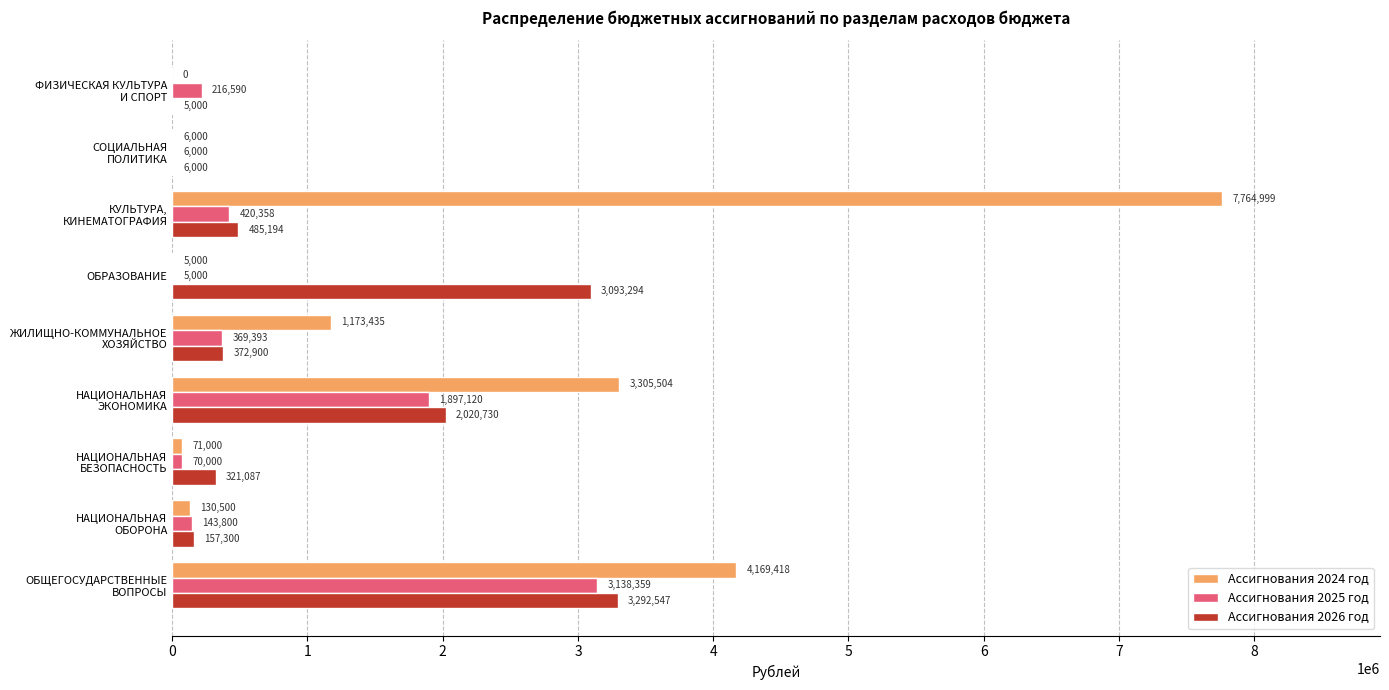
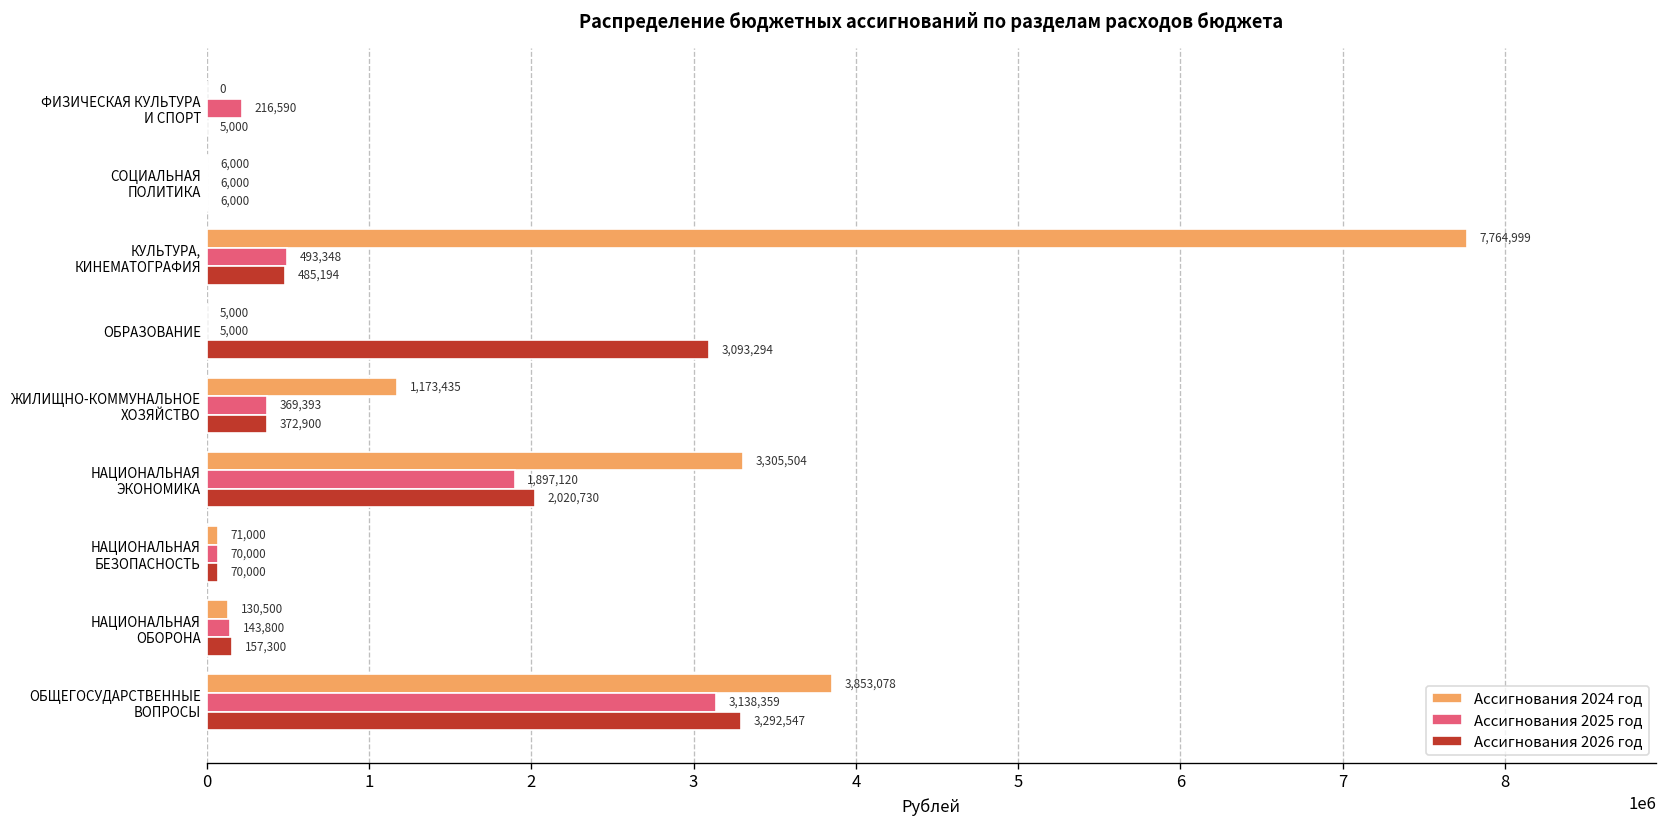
  {
    "Ассигнования 2024 год": {
      "ФИЗИЧЕСКАЯ КУЛЬТУРА И СПОРТ": "0",
      "СОЦИАЛЬНАЯ ПОЛИТИКА": "6,000",
      "КУЛЬТУРА, КИНЕМАТОГРАФИЯ": "7,764,999",
      "ОБРАЗОВАНИЕ": "5,000",
      "ЖИЛИЩНО-КОММУНАЛЬНОЕ ХОЗЯЙСТВО": "1,173,435",
      "НАЦИОНАЛЬНАЯ ЭКОНОМИКА": "3,305,504",
      "НАЦИОНАЛЬНАЯ БЕЗОПАСНОСТЬ": "71,000",
      "НАЦИОНАЛЬНАЯ ОБОРОНА": "130,500",
-     "ОБЩЕГОСУДАРСТВЕННЫЕ ВОПРОСЫ": "4,169,418"
+     "ОБЩЕГОСУДАРСТВЕННЫЕ ВОПРОСЫ": "3,853,078"
    },
    "Ассигнования 2025 год": {
      "ФИЗИЧЕСКАЯ КУЛЬТУРА И СПОРТ": "216,590",
      "СОЦИАЛЬНАЯ ПОЛИТИКА": "6,000",
-     "КУЛЬТУРА, КИНЕМАТОГРАФИЯ": "420,358",
+     "КУЛЬТУРА, КИНЕМАТОГРАФИЯ": "493,348",
      "ОБРАЗОВАНИЕ": "5,000",
      "ЖИЛИЩНО-КОММУНАЛЬНОЕ ХОЗЯЙСТВО": "369,393",
      "НАЦИОНАЛЬНАЯ ЭКОНОМИКА": "1,897,120",
      "НАЦИОНАЛЬНАЯ БЕЗОПАСНОСТЬ": "70,000",
      "НАЦИОНАЛЬНАЯ ОБОРОНА": "143,800",
      "ОБЩЕГОСУДАРСТВЕННЫЕ ВОПРОСЫ": "3,138,359"
    },
    "Ассигнования 2026 год": {
      "ФИЗИЧЕСКАЯ КУЛЬТУРА И СПОРТ": "5,000",
      "СОЦИАЛЬНАЯ ПОЛИТИКА": "6,000",
      "КУЛЬТУРА, КИНЕМАТОГРАФИЯ": "485,194",
      "ОБРАЗОВАНИЕ": "3,093,294",
      "ЖИЛИЩНО-КОММУНАЛЬНОЕ ХОЗЯЙСТВО": "372,900",
      "НАЦИОНАЛЬНАЯ ЭКОНОМИКА": "2,020,730",
-     "НАЦИОНАЛЬНАЯ БЕЗОПАСНОСТЬ": "321,087",
+     "НАЦИОНАЛЬНАЯ БЕЗОПАСНОСТЬ": "70,000",
      "НАЦИОНАЛЬНАЯ ОБОРОНА": "157,300",
      "ОБЩЕГОСУДАРСТВЕННЫЕ ВОПРОСЫ": "3,292,547"
    }
  }
